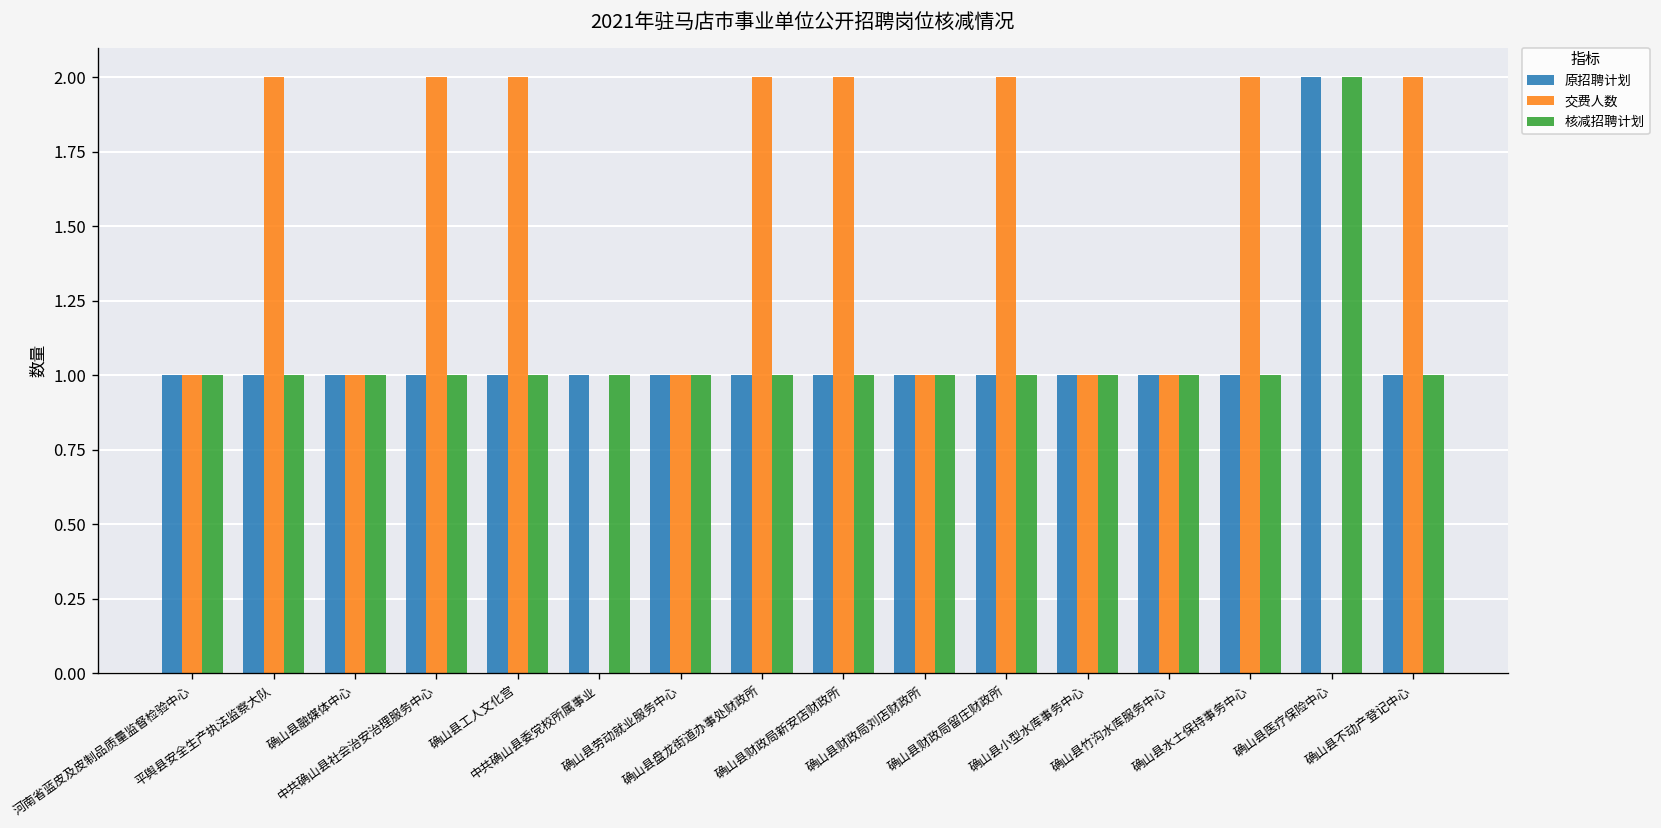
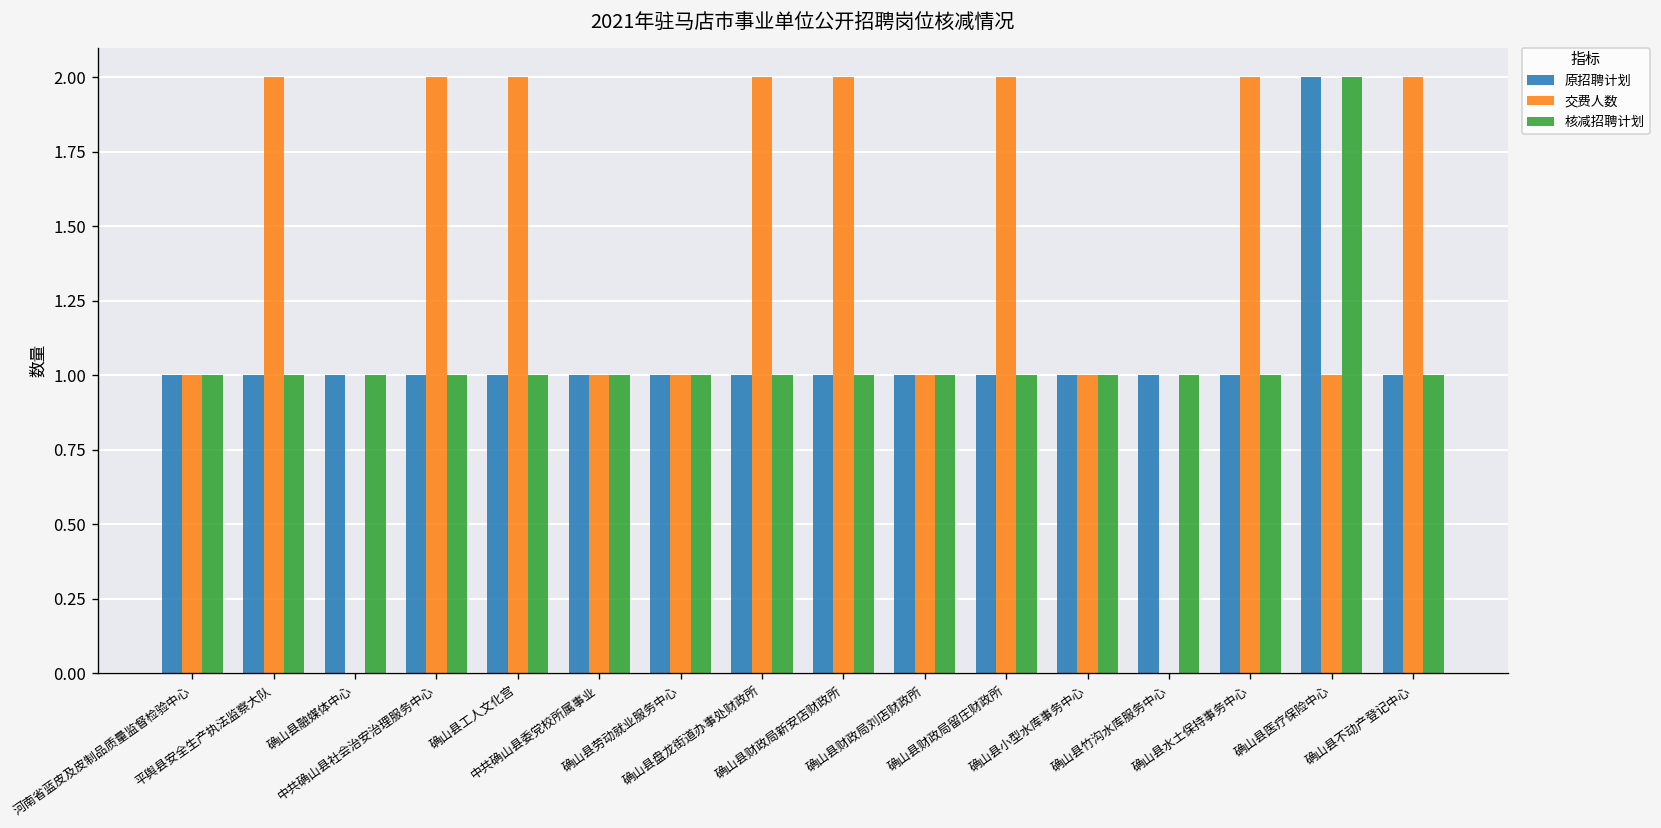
  {
    "原招聘计划": {
      "河南省蓝皮及皮制品质量监督检验中心": 1,
      "平舆县安全生产执法监察大队": 1,
      "确山县融媒体中心": 1,
      "中共确山县社会治安治理服务中心": 1,
      "确山县工人文化宫": 1,
      "中共确山县委党校所属事业": 1,
      "确山县劳动就业服务中心": 1,
      "确山县盘龙街道办事处财政所": 1,
      "确山县财政局新安店财政所": 1,
      "确山县财政局刘店财政所": 1,
      "确山县财政局留庄财政所": 1,
      "确山县小型水库事务中心": 1,
      "确山县竹沟水库服务中心": 1,
      "确山县水土保持事务中心": 1,
      "确山县医疗保险中心": 2,
      "确山县不动产登记中心": 1
    },
    "交费人数": {
      "河南省蓝皮及皮制品质量监督检验中心": 1,
      "平舆县安全生产执法监察大队": 2,
-     "确山县融媒体中心": 1,
+     "确山县融媒体中心": 0,
      "中共确山县社会治安治理服务中心": 2,
      "确山县工人文化宫": 2,
-     "中共确山县委党校所属事业": 0,
+     "中共确山县委党校所属事业": 1,
      "确山县劳动就业服务中心": 1,
      "确山县盘龙街道办事处财政所": 2,
      "确山县财政局新安店财政所": 2,
      "确山县财政局刘店财政所": 1,
      "确山县财政局留庄财政所": 2,
      "确山县小型水库事务中心": 1,
-     "确山县竹沟水库服务中心": 1,
+     "确山县竹沟水库服务中心": 0,
      "确山县水土保持事务中心": 2,
-     "确山县医疗保险中心": 0,
+     "确山县医疗保险中心": 1,
      "确山县不动产登记中心": 2
    },
    "核减招聘计划": {
      "河南省蓝皮及皮制品质量监督检验中心": 1,
      "平舆县安全生产执法监察大队": 1,
      "确山县融媒体中心": 1,
      "中共确山县社会治安治理服务中心": 1,
      "确山县工人文化宫": 1,
      "中共确山县委党校所属事业": 1,
      "确山县劳动就业服务中心": 1,
      "确山县盘龙街道办事处财政所": 1,
      "确山县财政局新安店财政所": 1,
      "确山县财政局刘店财政所": 1,
      "确山县财政局留庄财政所": 1,
      "确山县小型水库事务中心": 1,
      "确山县竹沟水库服务中心": 1,
      "确山县水土保持事务中心": 1,
      "确山县医疗保险中心": 2,
      "确山县不动产登记中心": 1
    }
  }
